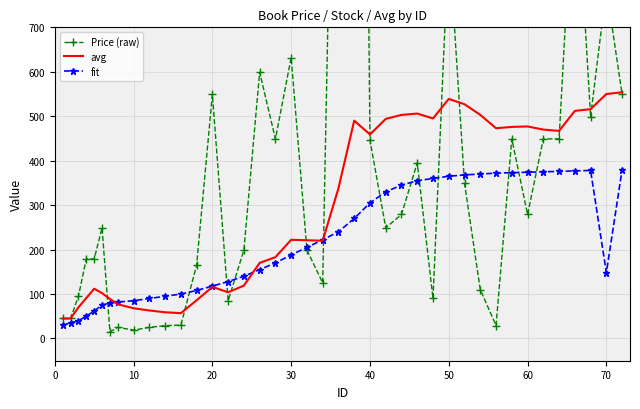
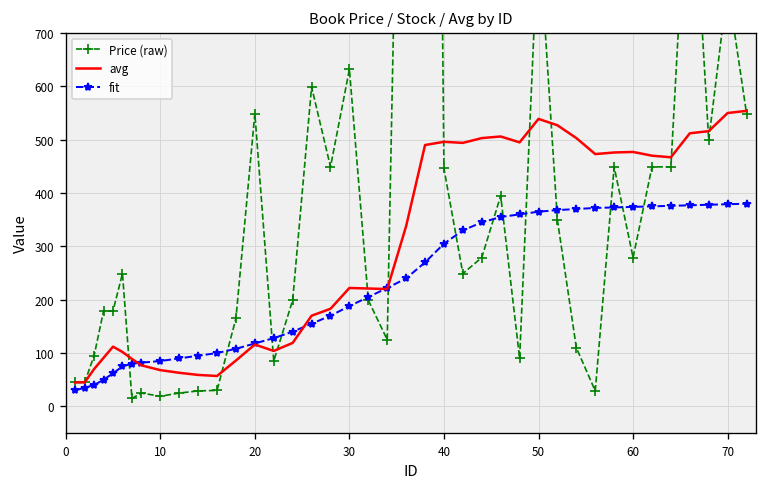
  {
    "Price (raw)": {
      "10": 20,
      "20": 550,
      "30": 630,
      "40": 450,
      "60": 280
    },
    "avg": {
      "10": 70,
      "30": 220,
-     "40": 460,
+     "40": 500,
      "50": 540,
      "60": 480,
      "70": 550
    },
    "fit": {
      "10": 90,
      "30": 190,
      "40": 310,
      "50": 370,
      "60": 370,
-     "70": 150
+     "70": 380
    }
  }
